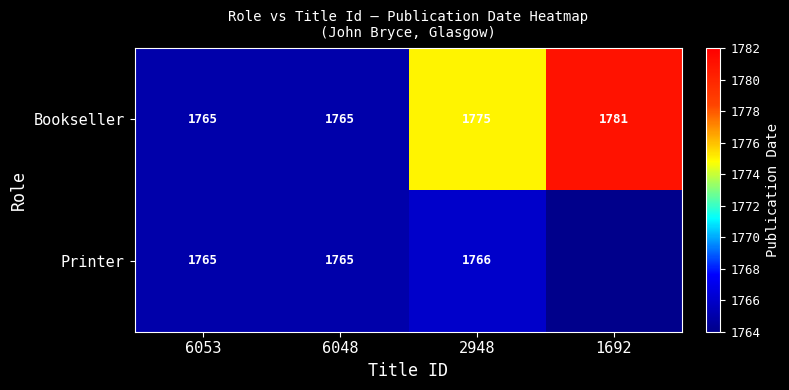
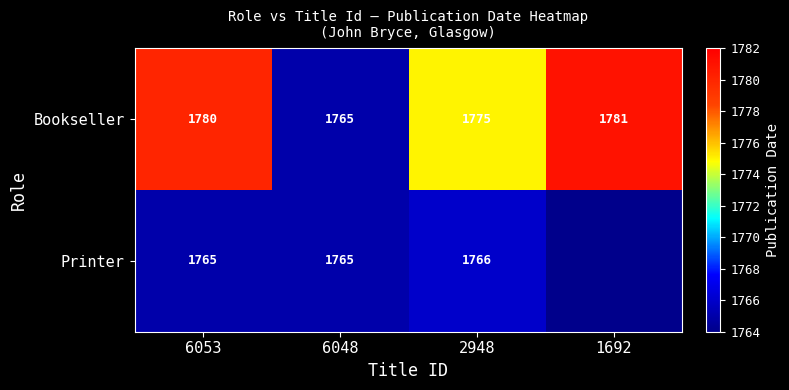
  {
    "Bookseller": {
-     "6053": 1765,
+     "6053": 1780,
      "6048": 1765,
      "2948": 1775,
      "1692": 1781
    },
    "Printer": {
      "6053": 1765,
      "6048": 1765,
      "2948": 1766
    }
  }
